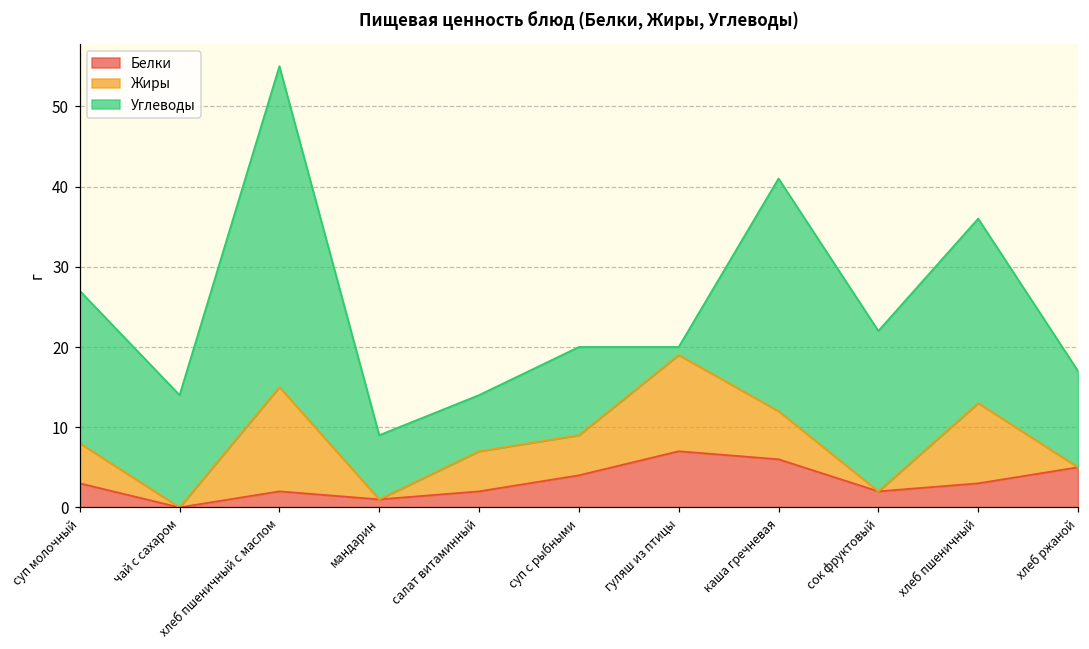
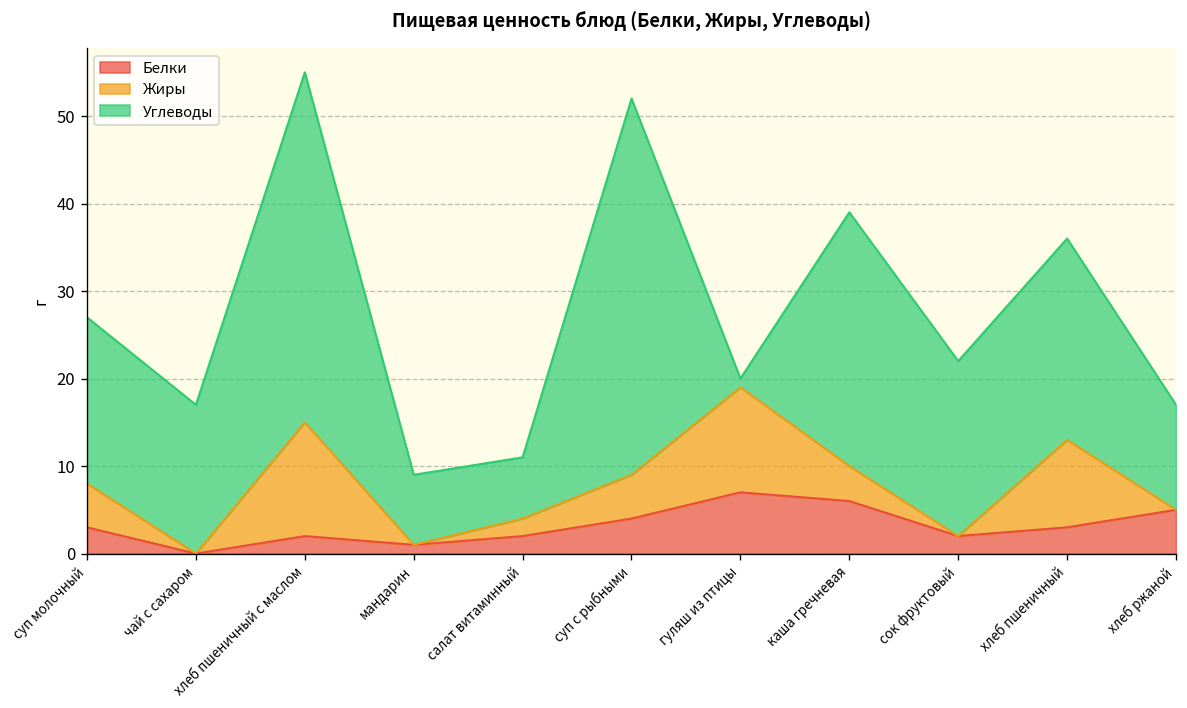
  {
    "Белки": {
      "суп молочный": 3,
      "хлеб пшеничный с маслом": 2,
      "салат витаминный": 2,
      "суп с рыбными": 4,
      "гуляш из птицы": 7,
      "каша гречневая": 6,
      "хлеб пшеничный": 3
    },
    "Жиры": {
      "суп молочный": 5,
      "хлеб пшеничный с маслом": 13,
-     "салат витаминный": 5,
+     "салат витаминный": 2,
      "суп с рыбными": 5,
      "гуляш из птицы": 12,
-     "каша гречневая": 6,
+     "каша гречневая": 4,
      "хлеб пшеничный": 10
    },
    "Углеводы": {
      "суп молочный": 19,
-     "чай с сахаром": 14,
+     "чай с сахаром": 17,
      "хлеб пшеничный с маслом": 40,
      "мандарин": 8,
      "салат витаминный": 7,
-     "суп с рыбными": 11,
+     "суп с рыбными": 43,
      "гуляш из птицы": 1,
      "каша гречневая": 29,
      "сок фруктовый": 20,
      "хлеб пшеничный": 23,
      "хлеб ржаной": 12
    }
  }
